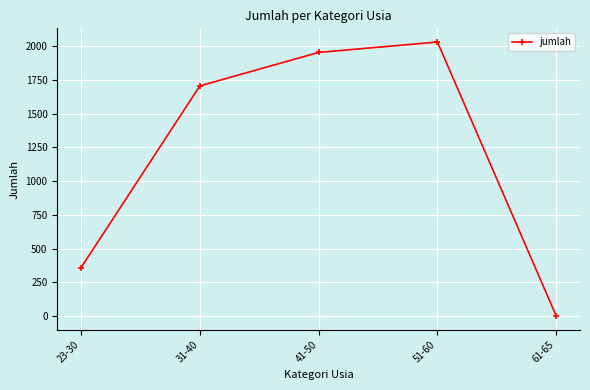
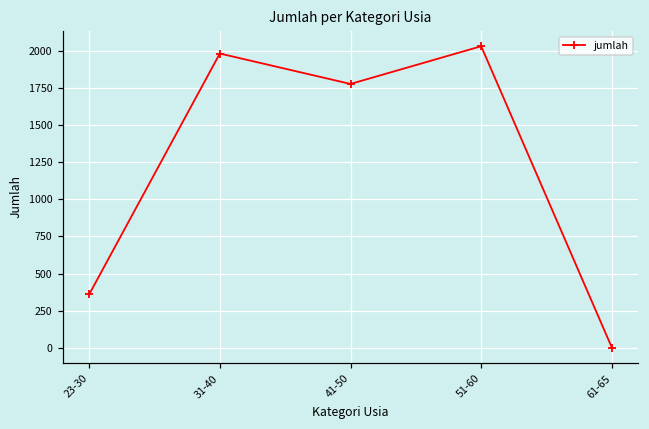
  {
    "23-30": 360,
-   "31-40": 1710,
-   "41-50": 1950,
+   "31-40": 1980,
+   "41-50": 1780,
    "51-60": 2030,
    "61-65": 0
  }
